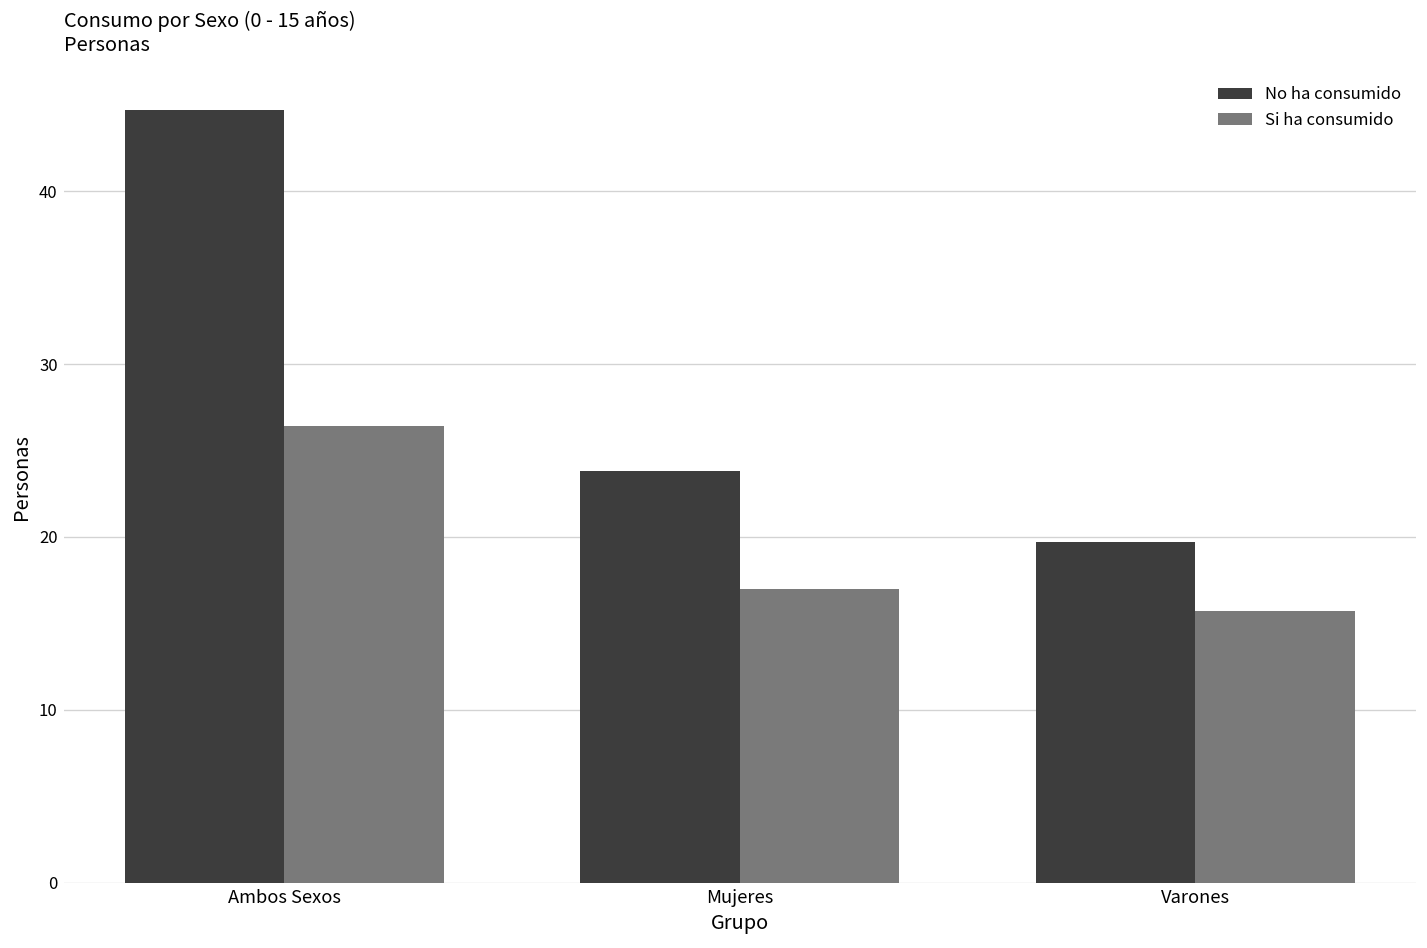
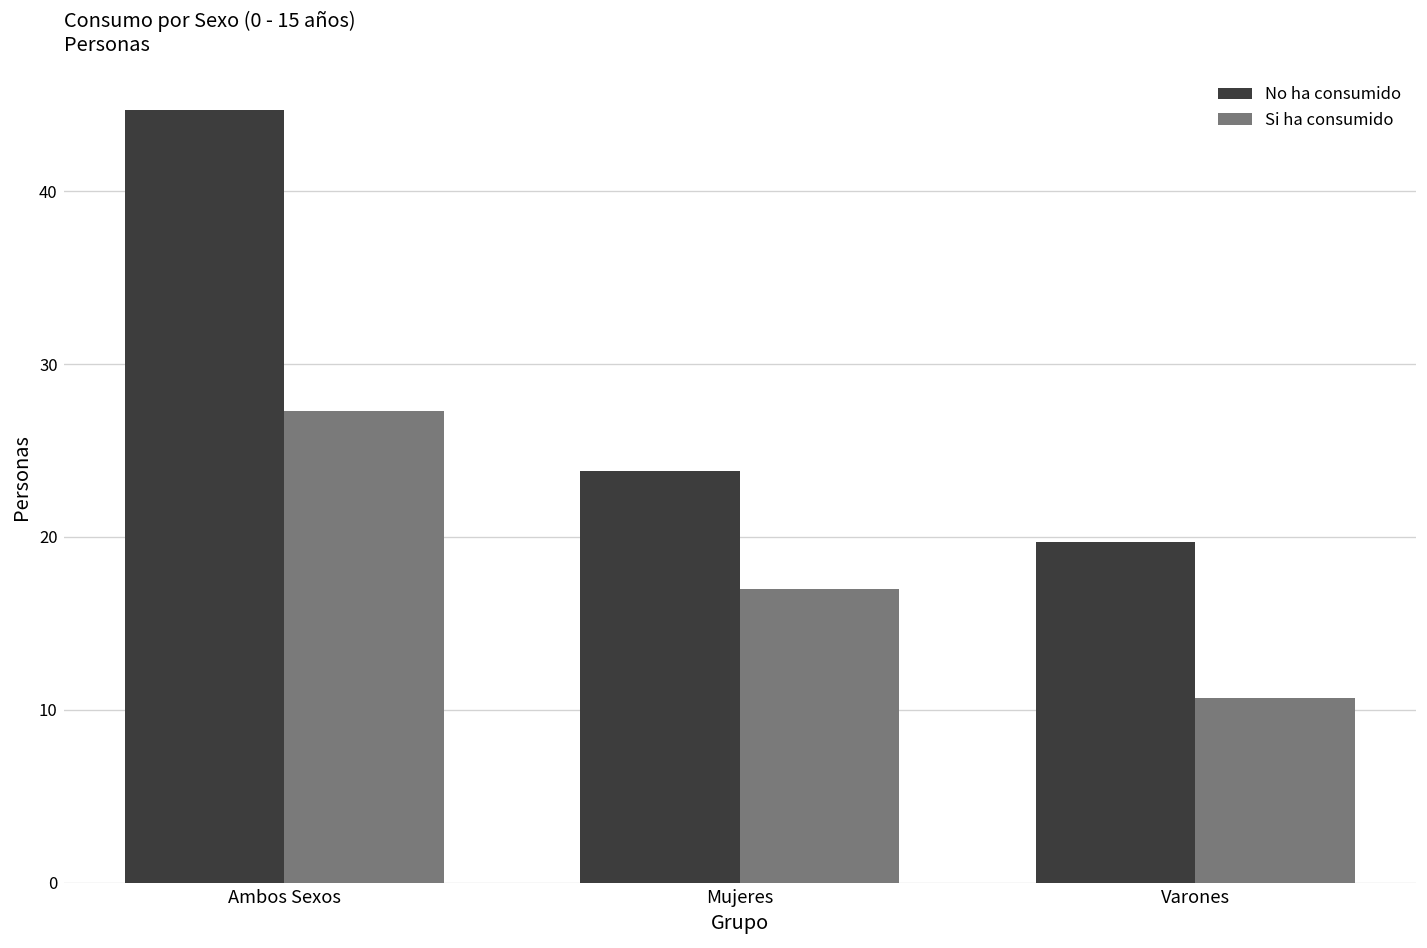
  {
    "No ha consumido": {
      "Ambos Sexos": 44.7,
      "Mujeres": 23.8,
      "Varones": 19.7
    },
    "Si ha consumido": {
-     "Ambos Sexos": 26.4,
+     "Ambos Sexos": 27.3,
      "Mujeres": 17.0,
-     "Varones": 15.7
+     "Varones": 10.7
    }
  }
